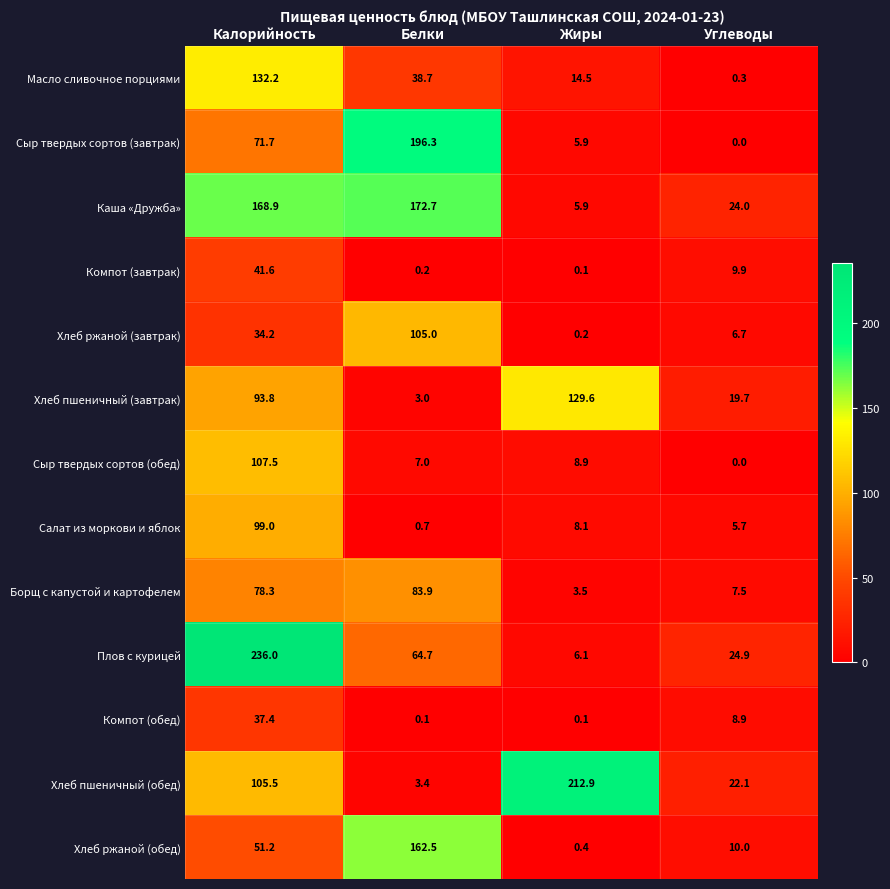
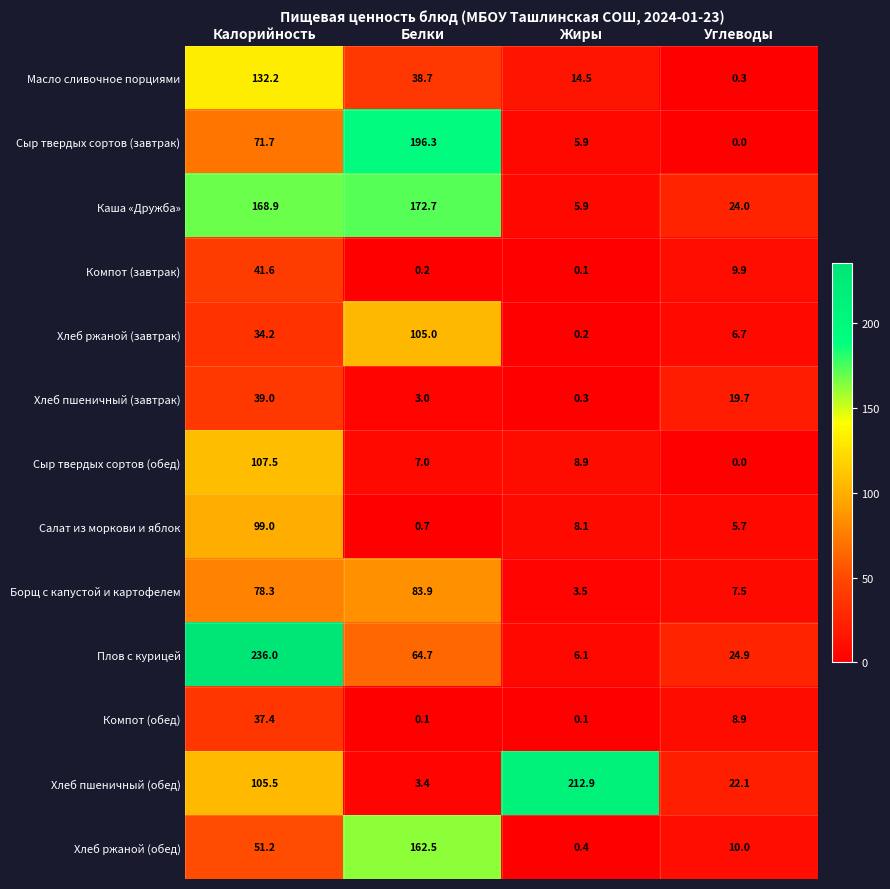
  {
    "Масло сливочное порциями": {
      "Калорийность": 132.2,
      "Белки": 38.7,
      "Жиры": 14.5,
      "Углеводы": 0.3
    },
    "Сыр твердых сортов (завтрак)": {
      "Калорийность": 71.7,
      "Белки": 196.3,
      "Жиры": 5.9,
      "Углеводы": 0.0
    },
    "Каша «Дружба»": {
      "Калорийность": 168.9,
      "Белки": 172.7,
      "Жиры": 5.9,
      "Углеводы": 24.0
    },
    "Компот (завтрак)": {
      "Калорийность": 41.6,
      "Белки": 0.2,
      "Жиры": 0.1,
      "Углеводы": 9.9
    },
    "Хлеб ржаной (завтрак)": {
      "Калорийность": 34.2,
      "Белки": 105.0,
      "Жиры": 0.2,
      "Углеводы": 6.7
    },
    "Хлеб пшеничный (завтрак)": {
-     "Калорийность": 93.8,
+     "Калорийность": 39.0,
      "Белки": 3.0,
-     "Жиры": 129.6,
+     "Жиры": 0.3,
      "Углеводы": 19.7
    },
    "Сыр твердых сортов (обед)": {
      "Калорийность": 107.5,
      "Белки": 7.0,
      "Жиры": 8.9,
      "Углеводы": 0.0
    },
    "Салат из моркови и яблок": {
      "Калорийность": 99.0,
      "Белки": 0.7,
      "Жиры": 8.1,
      "Углеводы": 5.7
    },
    "Борщ с капустой и картофелем": {
      "Калорийность": 78.3,
      "Белки": 83.9,
      "Жиры": 3.5,
      "Углеводы": 7.5
    },
    "Плов с курицей": {
      "Калорийность": 236.0,
      "Белки": 64.7,
      "Жиры": 6.1,
      "Углеводы": 24.9
    },
    "Компот (обед)": {
      "Калорийность": 37.4,
      "Белки": 0.1,
      "Жиры": 0.1,
      "Углеводы": 8.9
    },
    "Хлеб пшеничный (обед)": {
      "Калорийность": 105.5,
      "Белки": 3.4,
      "Жиры": 212.9,
      "Углеводы": 22.1
    },
    "Хлеб ржаной (обед)": {
      "Калорийность": 51.2,
      "Белки": 162.5,
      "Жиры": 0.4,
      "Углеводы": 10.0
    }
  }
